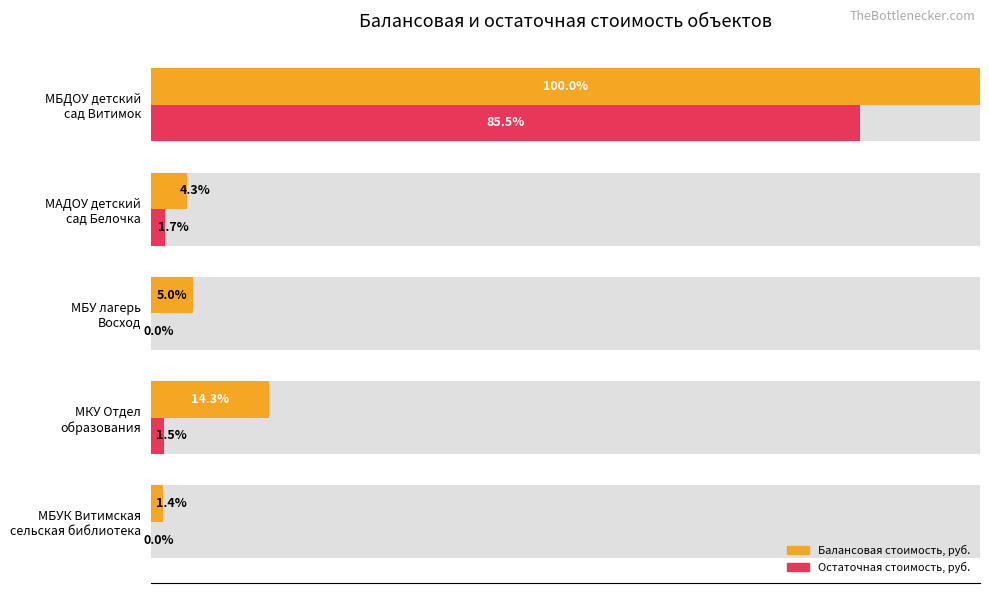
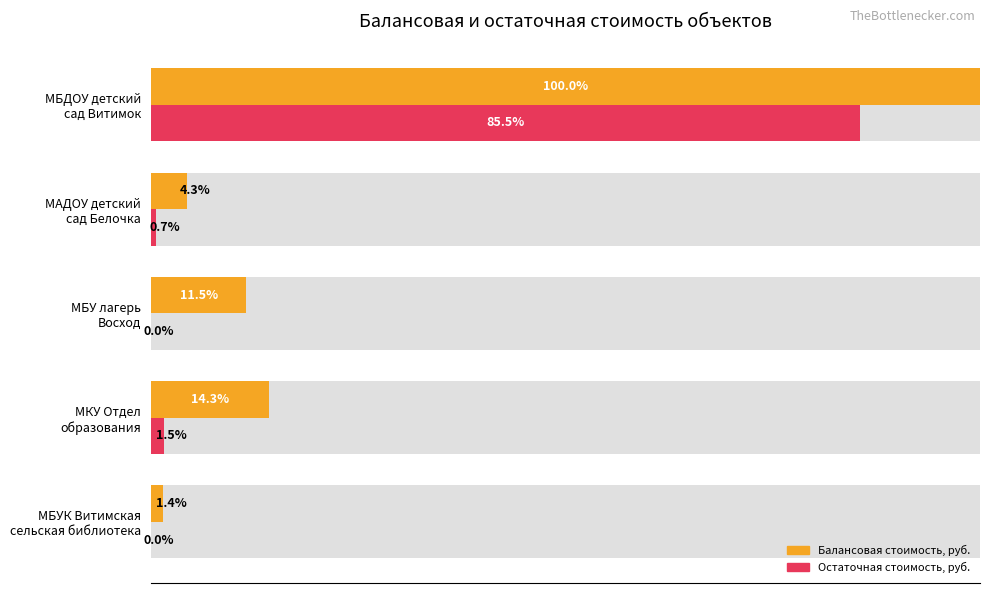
  {
    "Балансовая стоимость, руб.": {
      "МБДОУ детский сад Витимок": "100.0%",
-     "МБУ лагерь Восход": "5.0%"
+     "МБУ лагерь Восход": "11.5%"
    },
    "Остаточная стоимость, руб.": {
-     "МАДОУ детский сад Белочка": "1.7%",
+     "МАДОУ детский сад Белочка": "0.7%",
      "МБУ лагерь Восход": "0.0%",
      "МБУК Витимская сельская библиотека": "0.0%"
    }
  }
